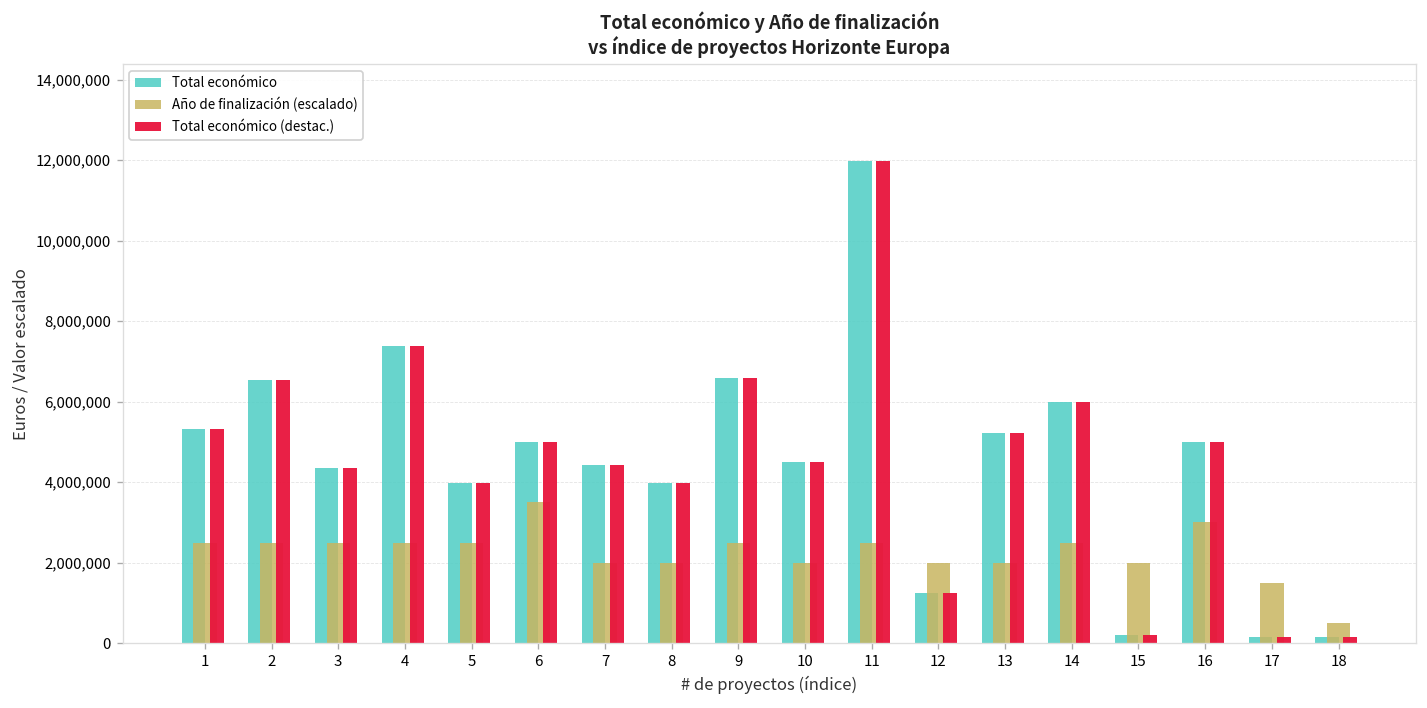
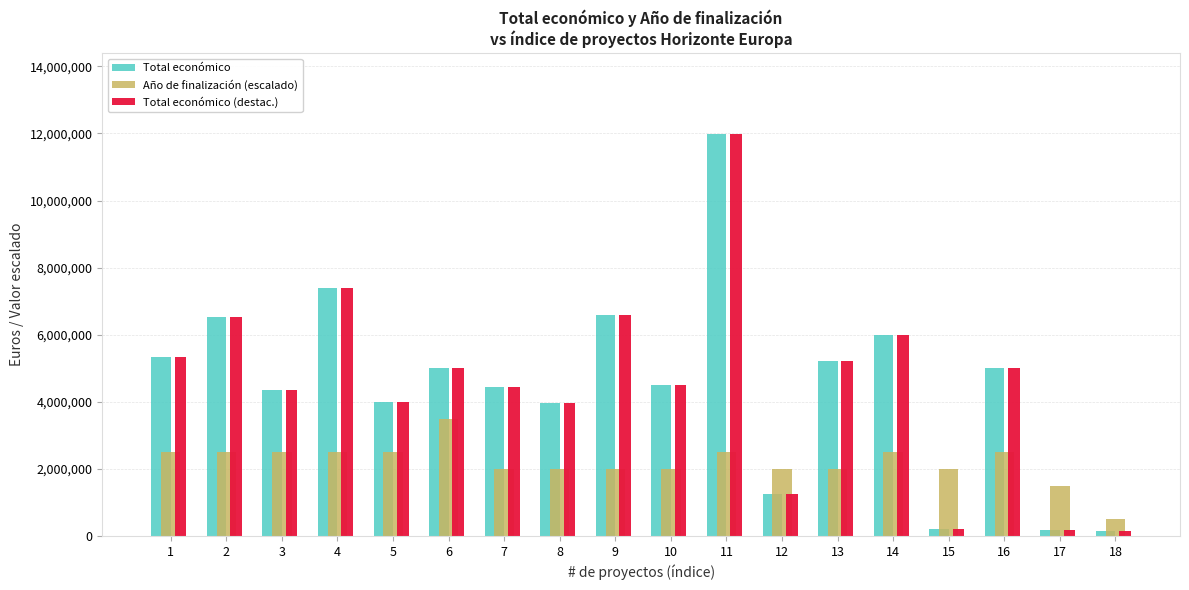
  {
    "Total económico": {
      "1": "5,300,000",
      "2": "6,500,000",
      "3": "4,300,000",
      "4": "7,400,000",
      "5": "4,000,000",
      "6": "5,000,000",
      "7": "4,400,000",
      "8": "4,000,000",
      "9": "6,600,000",
      "10": "4,500,000",
      "11": "12,000,000",
      "12": "1,200,000",
      "13": "5,200,000",
      "14": "6,000,000",
      "15": "200,000",
      "16": "5,000,000",
      "17": "200,000",
      "18": "200,000"
    },
    "Año de finalización (escalado)": {
      "1": "2,500,000",
      "2": "2,500,000",
      "3": "2,500,000",
      "4": "2,500,000",
      "5": "2,500,000",
      "6": "3,500,000",
      "7": "2,000,000",
      "8": "2,000,000",
-     "9": "2,500,000",
+     "9": "2,000,000",
      "10": "2,000,000",
      "11": "2,500,000",
      "12": "2,000,000",
      "13": "2,000,000",
      "14": "2,500,000",
      "15": "2,000,000",
-     "16": "3,000,000",
+     "16": "2,500,000",
      "17": "1,500,000",
      "18": "500,000"
    },
    "Total económico (destac.)": {
      "1": "5,300,000",
      "2": "6,500,000",
      "3": "4,300,000",
      "4": "7,400,000",
      "5": "4,000,000",
      "6": "5,000,000",
      "7": "4,400,000",
      "8": "4,000,000",
      "9": "6,600,000",
      "10": "4,500,000",
      "11": "12,000,000",
      "12": "1,200,000",
      "13": "5,200,000",
      "14": "6,000,000",
      "15": "200,000",
      "16": "5,000,000",
      "17": "200,000",
      "18": "200,000"
    }
  }
